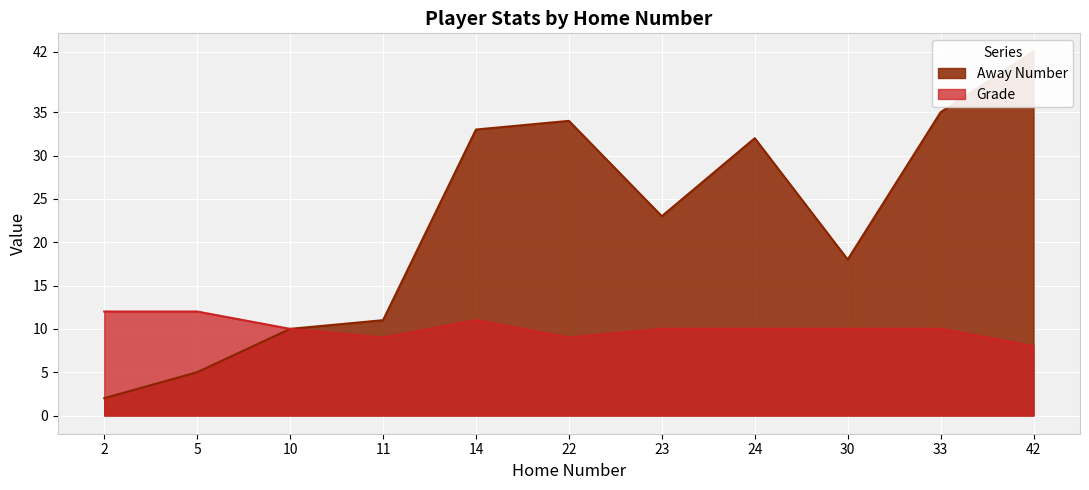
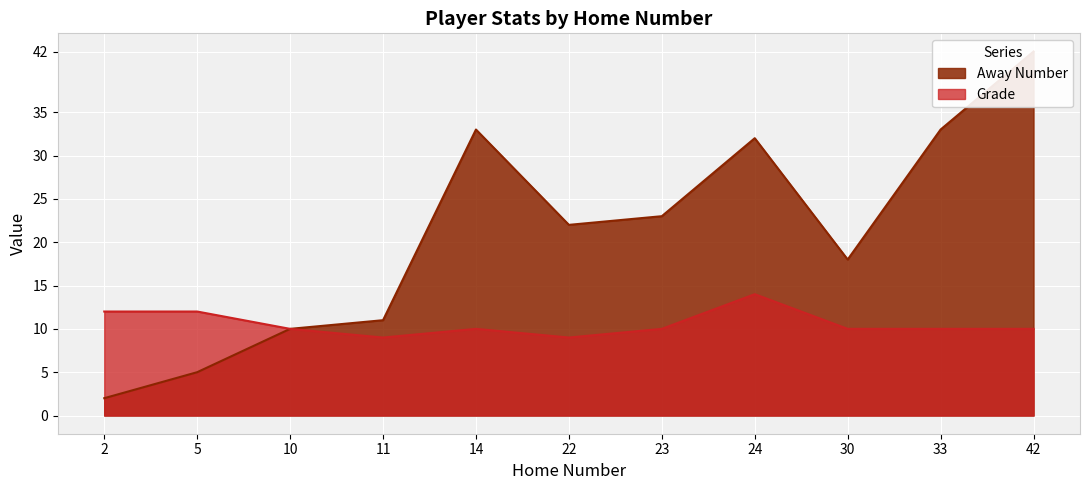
  {
    "Away Number": {
      "2": 2,
      "5": 5,
      "11": 11,
      "14": 33,
-     "22": 34,
+     "22": 22,
      "23": 23,
      "24": 32,
      "30": 18,
-     "33": 35
+     "33": 33
    },
    "Grade": {
      "2": 12,
      "5": 12,
      "11": 9,
-     "14": 11,
+     "14": 10,
      "22": 9,
      "23": 10,
-     "24": 10,
+     "24": 14,
      "30": 10,
      "33": 10,
-     "42": 8
+     "42": 10
    }
  }
